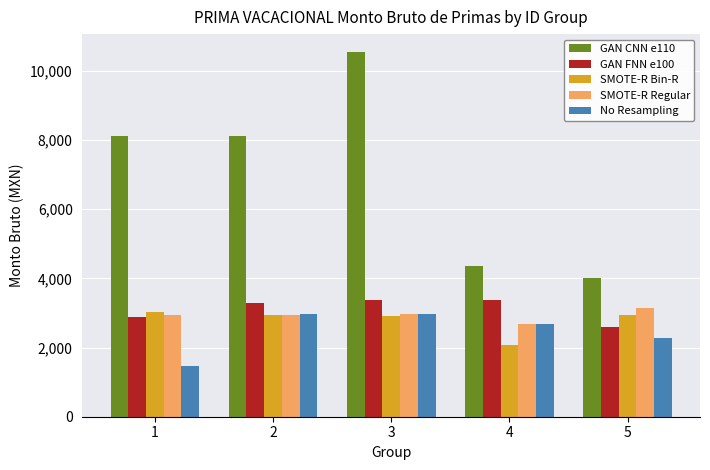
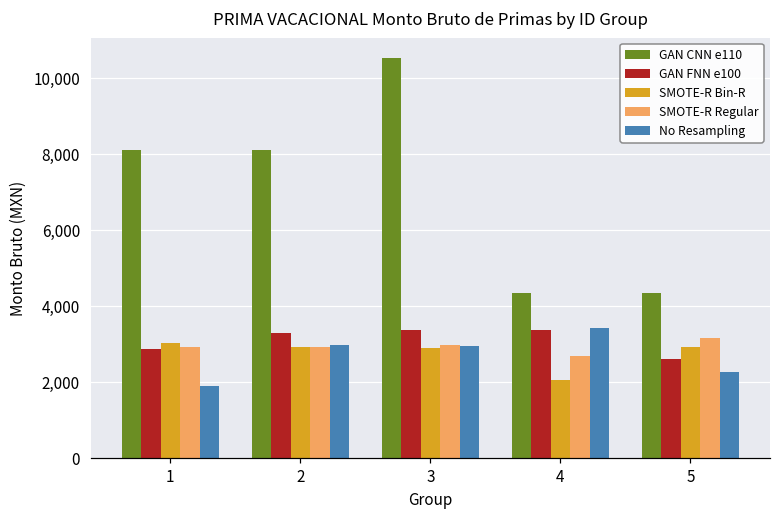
  {
    "GAN CNN e110": {
      "1": "8,100",
      "2": "8,100",
      "3": "10,500",
      "4": "4,400",
-     "5": "4,000"
+     "5": "4,400"
    },
    "GAN FNN e100": {
      "1": "2,900",
      "2": "3,300",
      "3": "3,400",
      "4": "3,400",
      "5": "2,600"
    },
    "SMOTE-R Bin-R": {
      "1": "3,000",
      "2": "2,900",
      "3": "2,900",
      "4": "2,100",
      "5": "2,900"
    },
    "SMOTE-R Regular": {
      "1": "2,900",
      "2": "2,900",
      "3": "3,000",
      "4": "2,700",
      "5": "3,200"
    },
    "No Resampling": {
-     "1": "1,500",
+     "1": "1,900",
      "2": "3,000",
      "3": "3,000",
-     "4": "2,700",
+     "4": "3,400",
      "5": "2,300"
    }
  }
